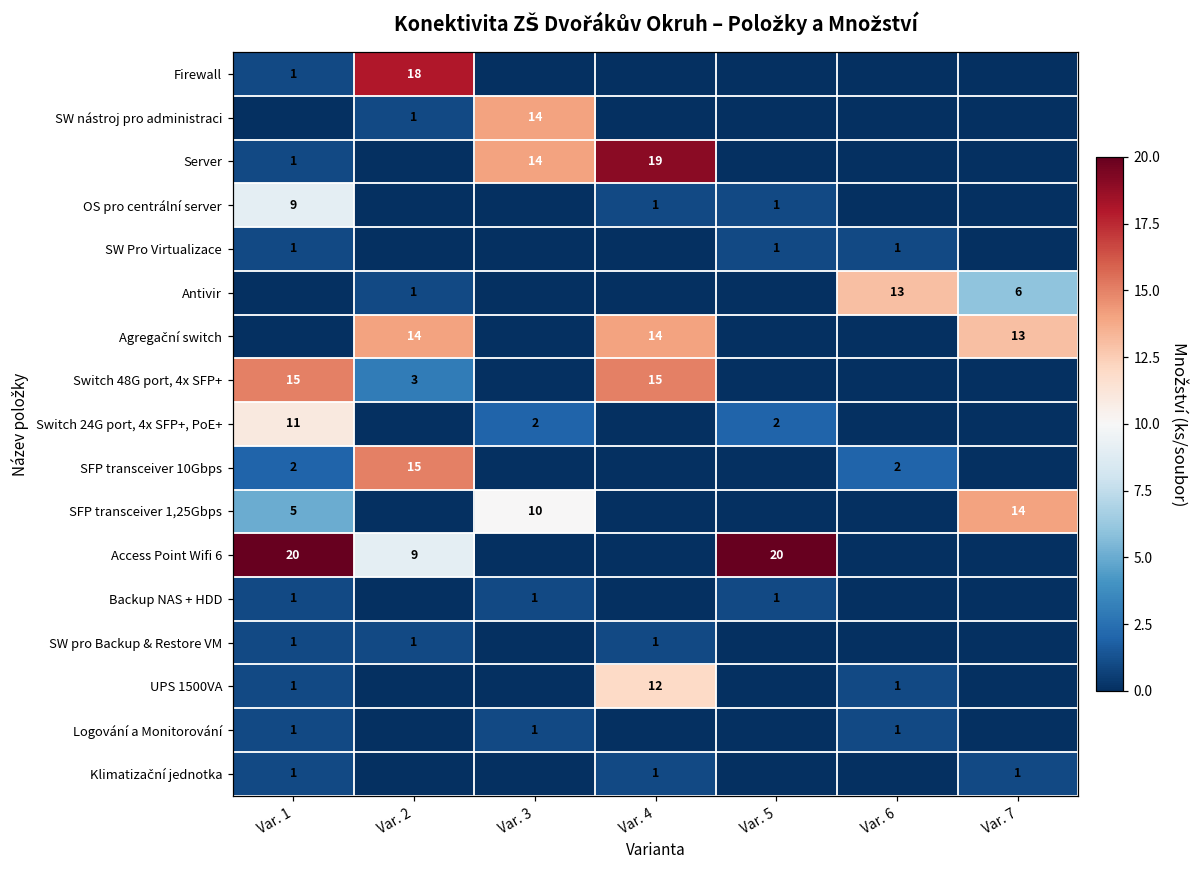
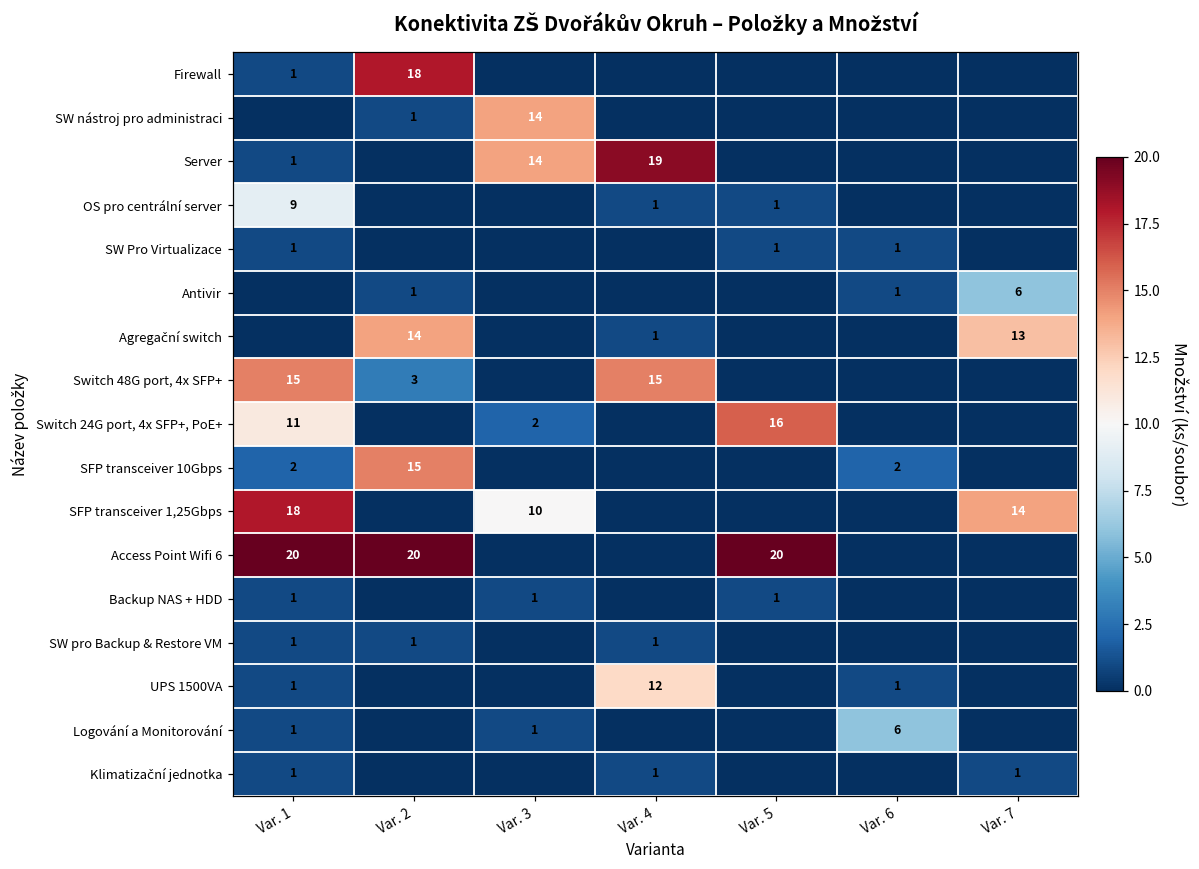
  {
    "Firewall": {
      "Var. 1": 1,
      "Var. 2": 18
    },
    "SW nástroj pro administraci": {
      "Var. 2": 1,
      "Var. 3": 14
    },
    "Server": {
      "Var. 1": 1,
      "Var. 3": 14,
      "Var. 4": 19
    },
    "OS pro centrální server": {
      "Var. 1": 9,
      "Var. 4": 1,
      "Var. 5": 1
    },
    "SW Pro Virtualizace": {
      "Var. 1": 1,
      "Var. 5": 1,
      "Var. 6": 1
    },
    "Antivir": {
      "Var. 2": 1,
-     "Var. 6": 13,
+     "Var. 6": 1,
      "Var. 7": 6
    },
    "Agregační switch": {
      "Var. 2": 14,
-     "Var. 4": 14,
+     "Var. 4": 1,
      "Var. 7": 13
    },
    "Switch 48G port, 4x SFP+": {
      "Var. 1": 15,
      "Var. 2": 3,
      "Var. 4": 15
    },
    "Switch 24G port, 4x SFP+, PoE+": {
      "Var. 1": 11,
      "Var. 3": 2,
-     "Var. 5": 2
+     "Var. 5": 16
    },
    "SFP transceiver 10Gbps": {
      "Var. 1": 2,
      "Var. 2": 15,
      "Var. 6": 2
    },
    "SFP transceiver 1,25Gbps": {
-     "Var. 1": 5,
+     "Var. 1": 18,
      "Var. 3": 10,
      "Var. 7": 14
    },
    "Access Point Wifi 6": {
      "Var. 1": 20,
-     "Var. 2": 9,
+     "Var. 2": 20,
      "Var. 5": 20
    },
    "Backup NAS + HDD": {
      "Var. 1": 1,
      "Var. 3": 1,
      "Var. 5": 1
    },
    "SW pro Backup & Restore VM": {
      "Var. 1": 1,
      "Var. 2": 1,
      "Var. 4": 1
    },
    "UPS 1500VA": {
      "Var. 1": 1,
      "Var. 4": 12,
      "Var. 6": 1
    },
    "Logování a Monitorování": {
      "Var. 1": 1,
      "Var. 3": 1,
-     "Var. 6": 1
+     "Var. 6": 6
    },
    "Klimatizační jednotka": {
      "Var. 1": 1,
      "Var. 4": 1,
      "Var. 7": 1
    }
  }
